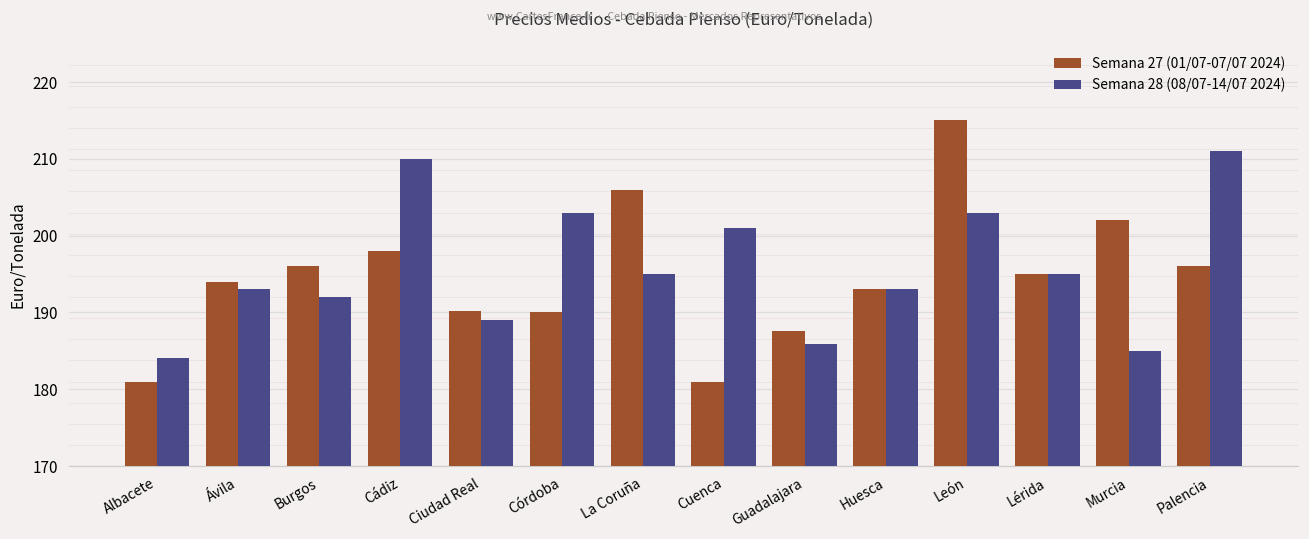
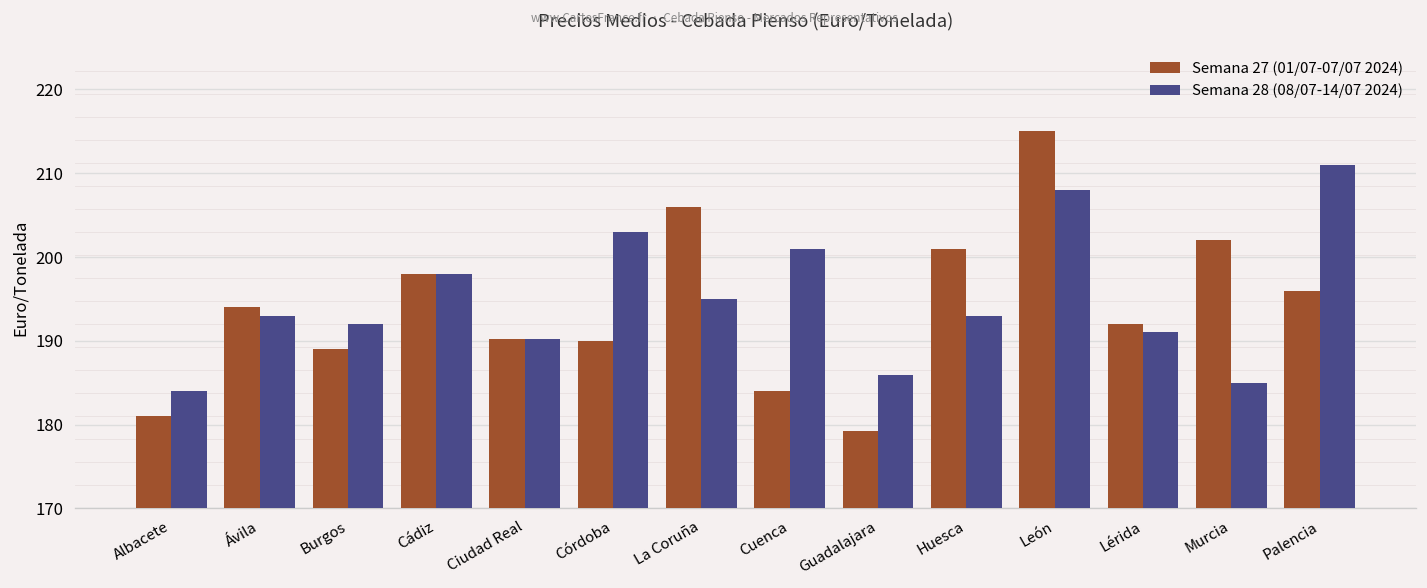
  {
    "Semana 27 (01/07-07/07 2024)": {
      "Albacete": 181,
      "Ávila": 194,
-     "Burgos": 196,
+     "Burgos": 189,
      "Cádiz": 198,
      "Ciudad Real": 190,
      "Córdoba": 190,
      "La Coruña": 206,
-     "Cuenca": 181,
-     "Guadalajara": 188,
-     "Huesca": 193,
+     "Cuenca": 184,
+     "Guadalajara": 179,
+     "Huesca": 201,
      "León": 215,
-     "Lérida": 195,
+     "Lérida": 192,
      "Murcia": 202,
      "Palencia": 196
    },
    "Semana 28 (08/07-14/07 2024)": {
      "Albacete": 184,
      "Ávila": 193,
      "Burgos": 192,
-     "Cádiz": 210,
-     "Ciudad Real": 189,
+     "Cádiz": 198,
+     "Ciudad Real": 190,
      "Córdoba": 203,
      "La Coruña": 195,
      "Cuenca": 201,
      "Guadalajara": 186,
      "Huesca": 193,
-     "León": 203,
-     "Lérida": 195,
+     "León": 208,
+     "Lérida": 191,
      "Murcia": 185,
      "Palencia": 211
    }
  }
